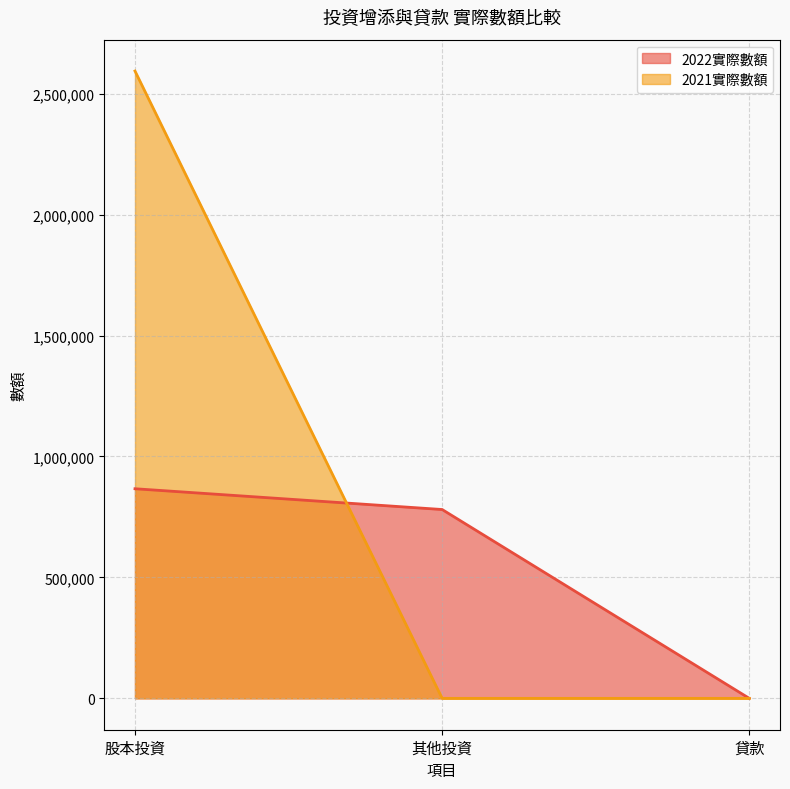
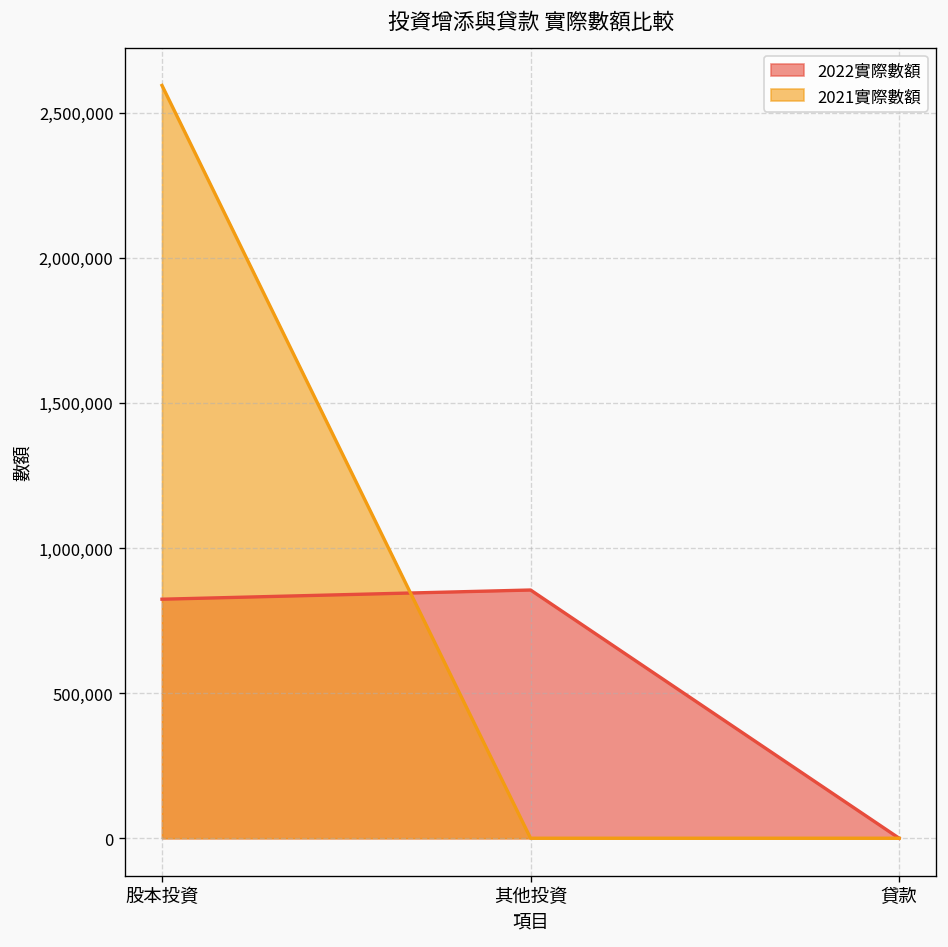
  {
    "2022實際數額": {
-     "股本投資": "870,000",
-     "其他投資": "780,000"
+     "股本投資": "820,000",
+     "其他投資": "860,000"
    },
    "2021實際數額": {
      "股本投資": "2,590,000",
      "其他投資": "0"
    }
  }
